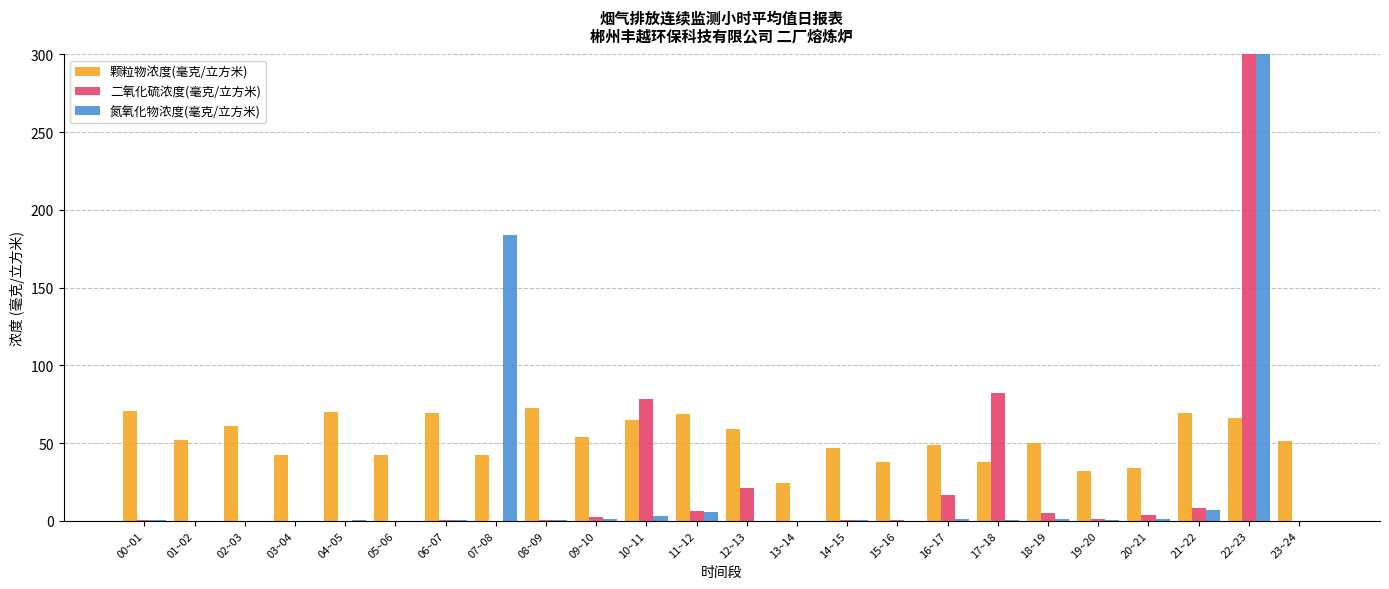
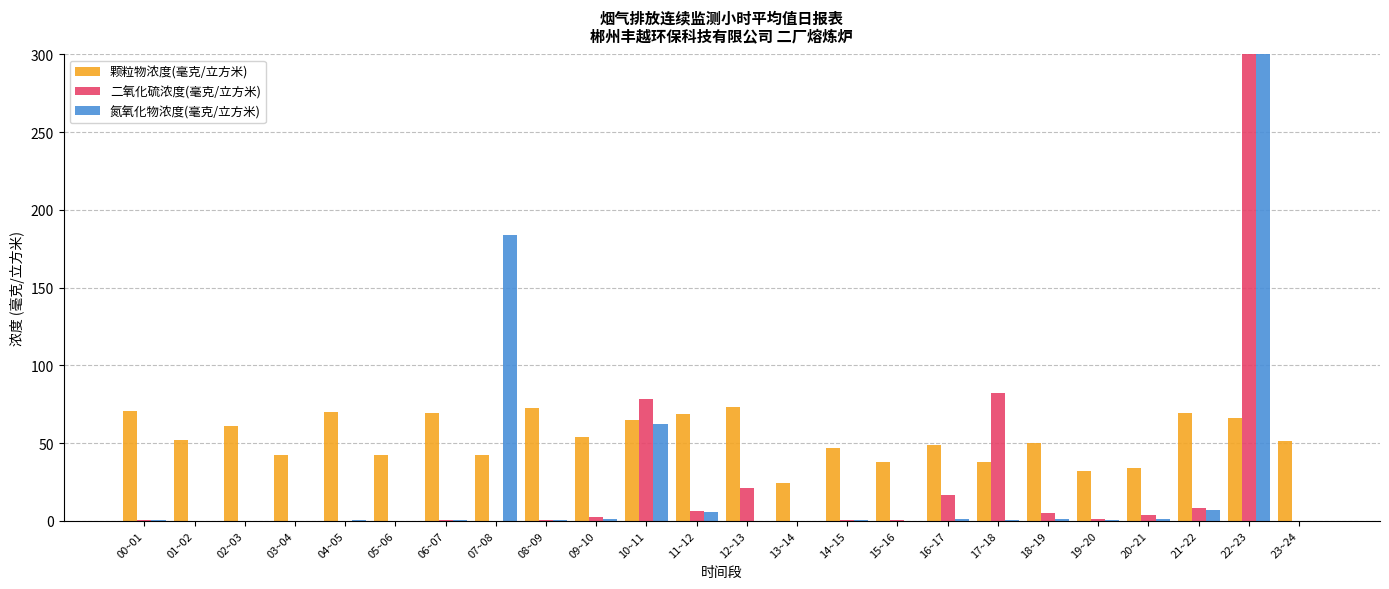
  {
    "颗粒物浓度(毫克/立方米)": {
      "00~01": 71,
      "01~02": 52,
      "02~03": 61,
      "03~04": 43,
      "04~05": 70,
      "05~06": 42,
      "06~07": 69,
      "07~08": 42,
      "08~09": 72,
      "09~10": 54,
      "10~11": 65,
      "11~12": 69,
-     "12~13": 59,
+     "12~13": 73,
      "13~14": 24,
      "14~15": 47,
      "15~16": 38,
      "16~17": 49,
      "17~18": 38,
      "18~19": 50,
      "19~20": 32,
      "20~21": 34,
      "21~22": 69,
      "22~23": 66,
      "23~24": 51
    },
    "二氧化硫浓度(毫克/立方米)": {
      "01~02": 0,
      "03~04": 0,
      "05~06": 0,
      "07~08": 0,
      "09~10": 2,
      "10~11": 78,
      "11~12": 6,
      "12~13": 21,
      "13~14": 0,
      "16~17": 16,
      "17~18": 82,
      "18~19": 5,
      "20~21": 3,
      "21~22": 8,
      "23~24": 0
    },
    "氮氧化物浓度(毫克/立方米)": {
      "01~02": 0,
      "03~04": 0,
      "05~06": 0,
      "07~08": 184,
-     "10~11": 3,
+     "10~11": 62,
      "11~12": 5,
      "12~13": 0,
      "13~14": 0,
      "21~22": 7,
      "23~24": 0
    }
  }
